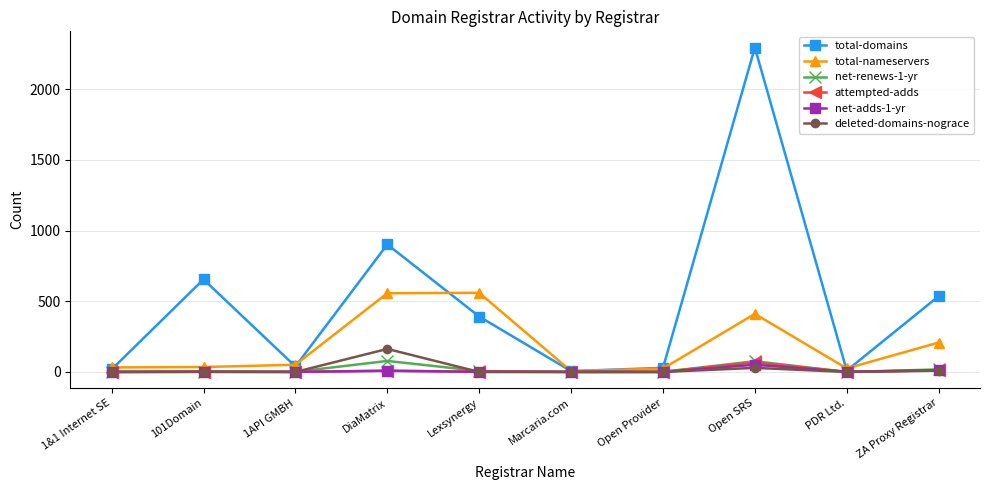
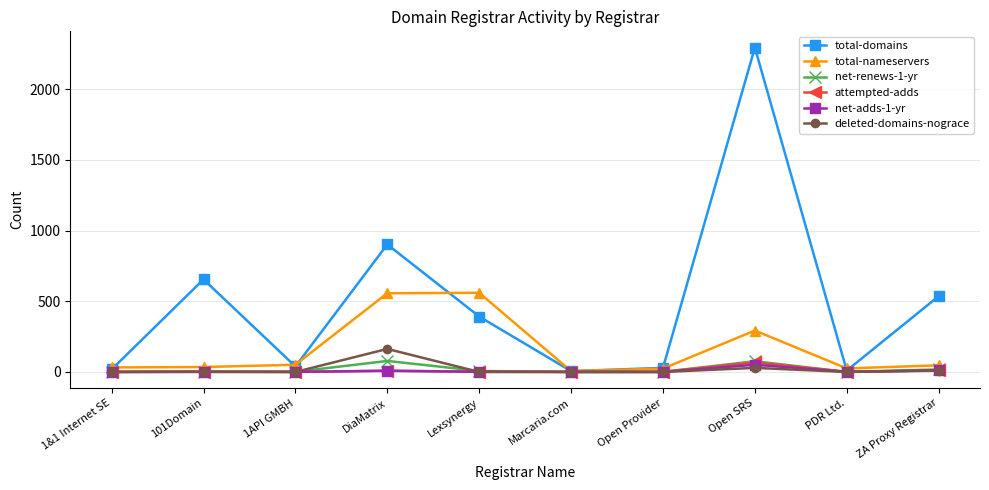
  {
    "total-domains": {
      "101Domain": 660,
      "DiaMatrix": 900,
      "Lexsynergy": 390,
      "Open SRS": 2300,
      "ZA Proxy Registrar": 540
    },
    "total-nameservers": {
      "101Domain": 40,
      "DiaMatrix": 560,
      "Lexsynergy": 560,
-     "Open SRS": 410,
-     "ZA Proxy Registrar": 210
+     "Open SRS": 290,
+     "ZA Proxy Registrar": 50
    },
    "net-renews-1-yr": {
      "DiaMatrix": 80
    },
    "deleted-domains-nograce": {
      "DiaMatrix": 160,
      "Open SRS": 30
    }
  }
